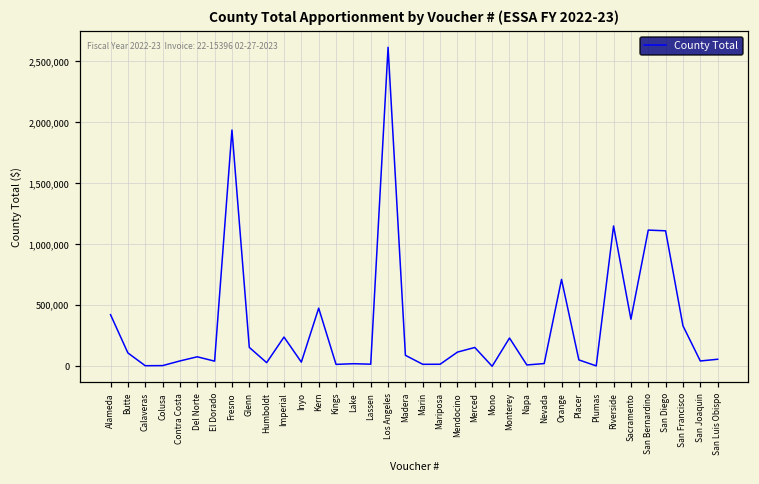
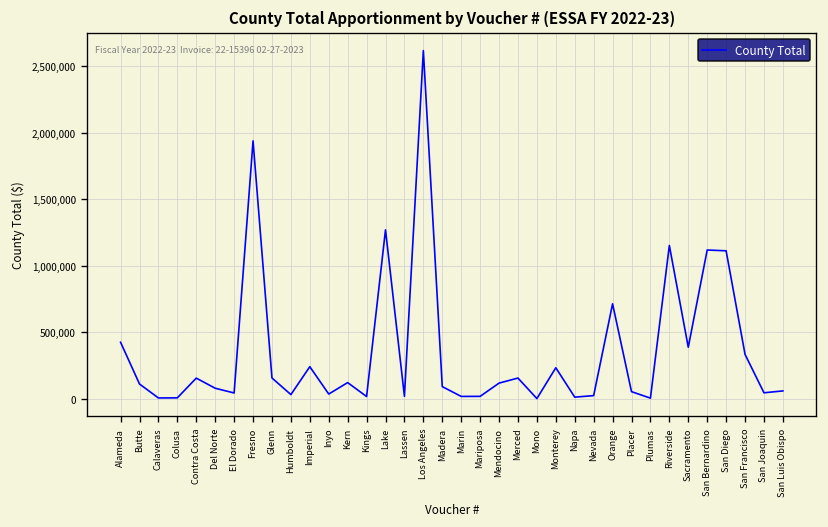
  {
    "Alameda": "420,000",
    "Butte": "110,000",
    "Calaveras": "0",
    "Colusa": "10,000",
-   "Contra Costa": "40,000",
+   "Contra Costa": "150,000",
    "Del Norte": "80,000",
    "El Dorado": "40,000",
    "Fresno": "1,940,000",
    "Glenn": "150,000",
    "Humboldt": "30,000",
    "Imperial": "240,000",
    "Inyo": "30,000",
-   "Kern": "480,000",
+   "Kern": "120,000",
    "Kings": "20,000",
-   "Lake": "20,000",
+   "Lake": "1,270,000",
    "Lassen": "20,000",
    "Los Angeles": "2,620,000",
    "Madera": "90,000",
    "Marin": "20,000",
    "Mariposa": "20,000",
    "Mendocino": "120,000",
    "Merced": "150,000",
    "Mono": "0",
    "Monterey": "230,000",
    "Napa": "10,000",
    "Nevada": "20,000",
    "Orange": "710,000",
    "Placer": "50,000",
    "Plumas": "0",
    "Riverside": "1,150,000",
    "Sacramento": "390,000",
    "San Bernardino": "1,120,000",
    "San Diego": "1,110,000",
    "San Francisco": "330,000",
    "San Joaquin": "40,000",
    "San Luis Obispo": "60,000"
  }
